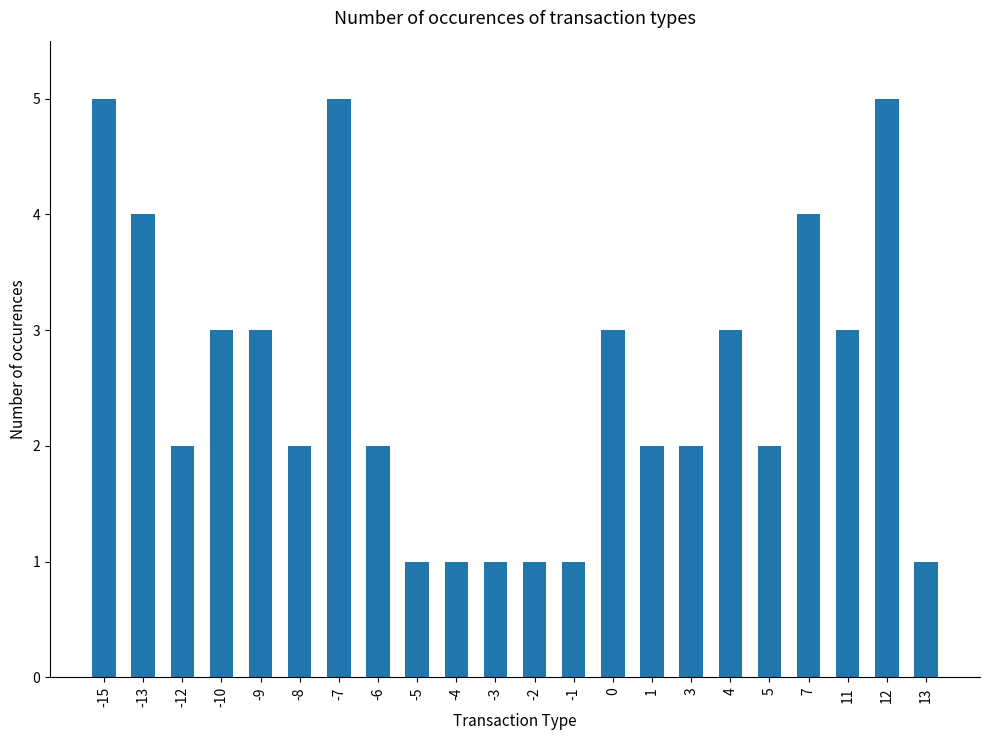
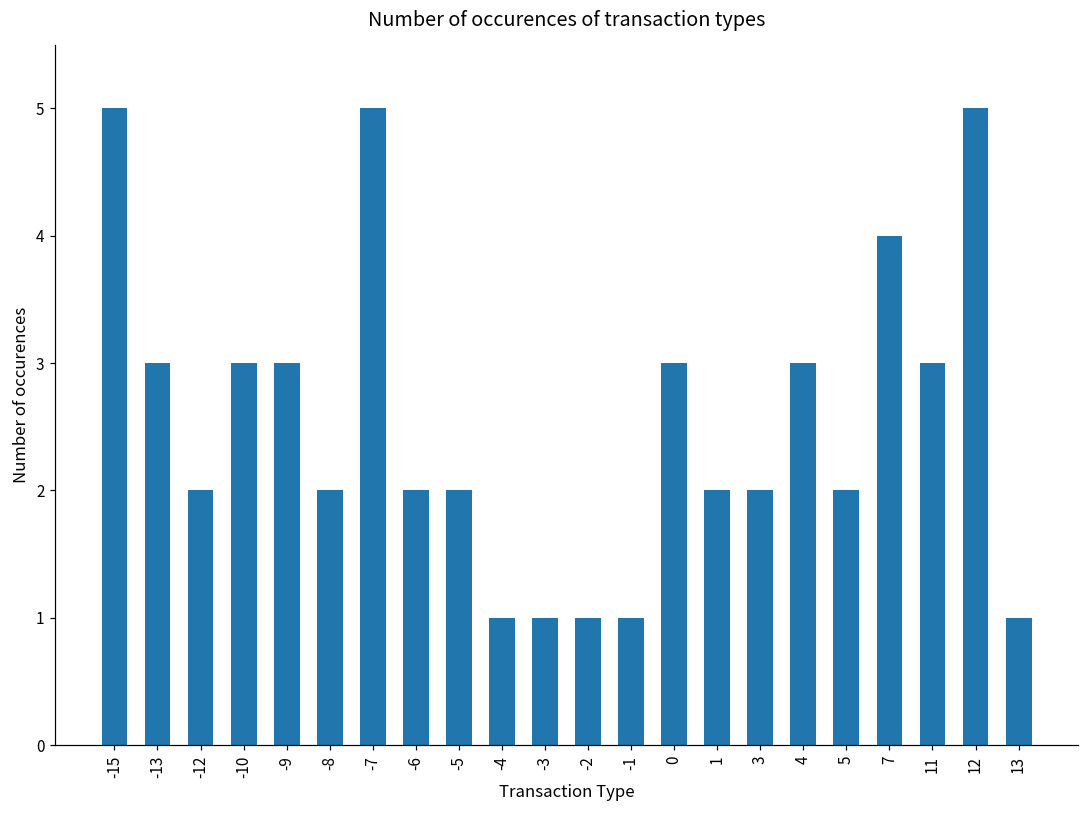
  {
    "-15": 5,
-   "-13": 4,
+   "-13": 3,
    "-12": 2,
    "-10": 3,
    "-9": 3,
    "-8": 2,
    "-7": 5,
    "-6": 2,
-   "-5": 1,
+   "-5": 2,
    "-4": 1,
    "-3": 1,
    "-2": 1,
    "-1": 1,
    "0": 3,
    "1": 2,
    "3": 2,
    "4": 3,
    "5": 2,
    "7": 4,
    "11": 3,
    "12": 5,
    "13": 1
  }
